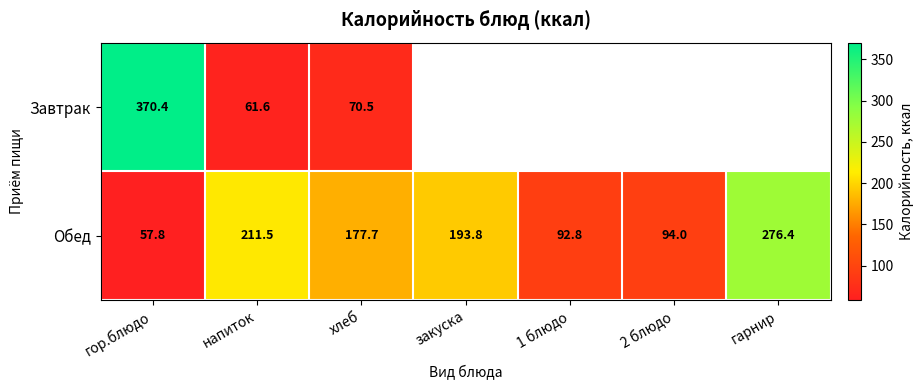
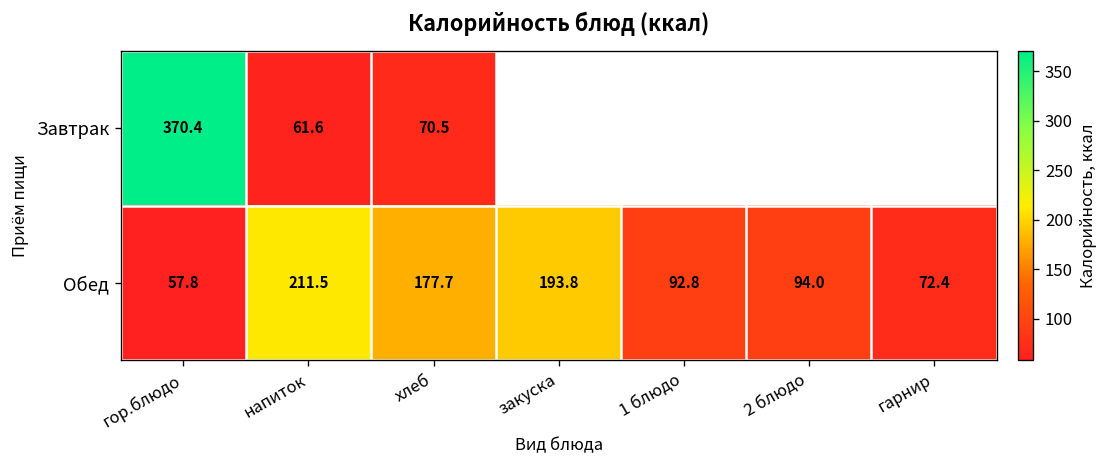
  {
    "Завтрак": {
      "гор.блюдо": 370.4,
      "напиток": 61.6,
      "хлеб": 70.5
    },
    "Обед": {
      "гор.блюдо": 57.8,
      "напиток": 211.5,
      "хлеб": 177.7,
      "закуска": 193.8,
      "1 блюдо": 92.8,
      "2 блюдо": 94.0,
-     "гарнир": 276.4
+     "гарнир": 72.4
    }
  }
